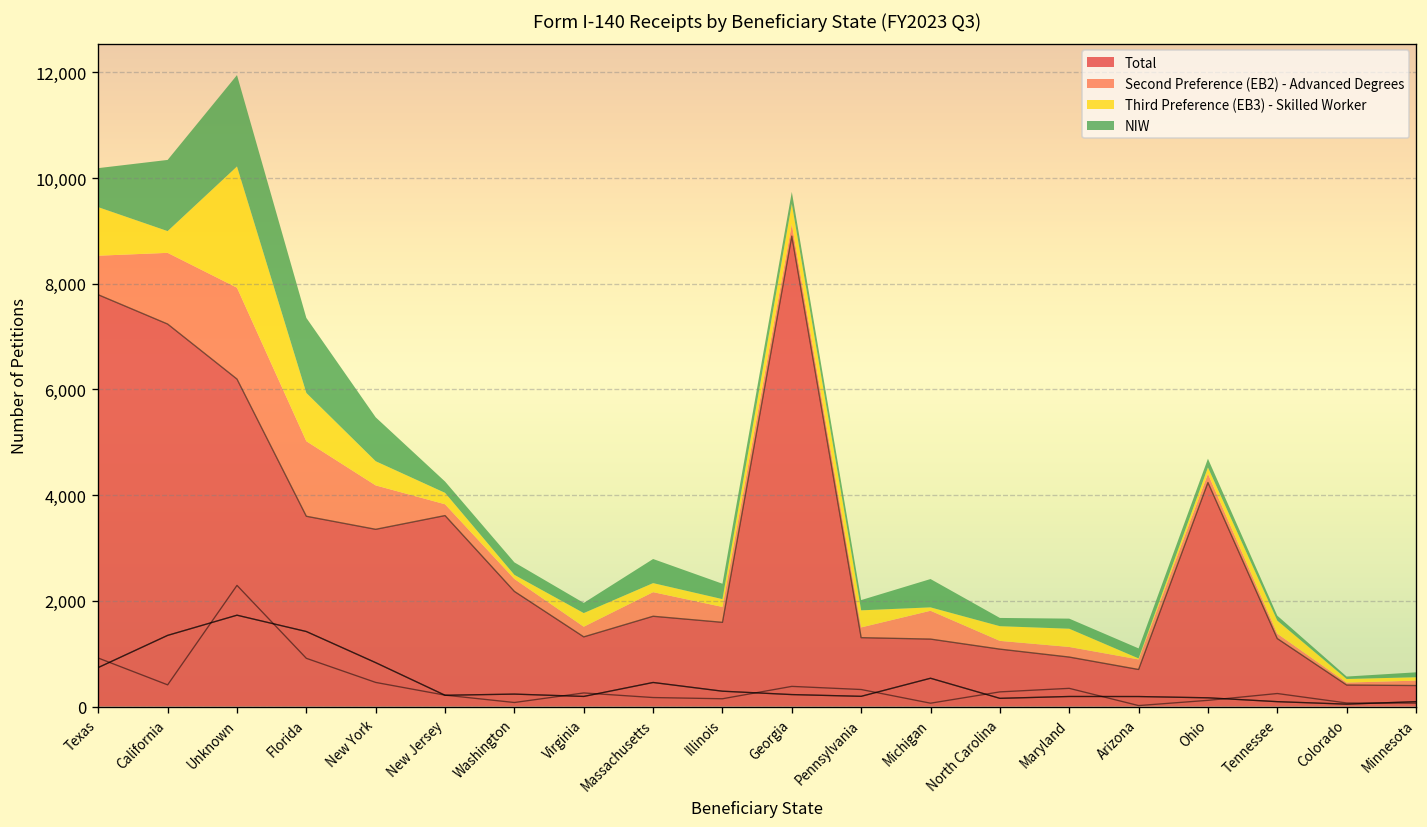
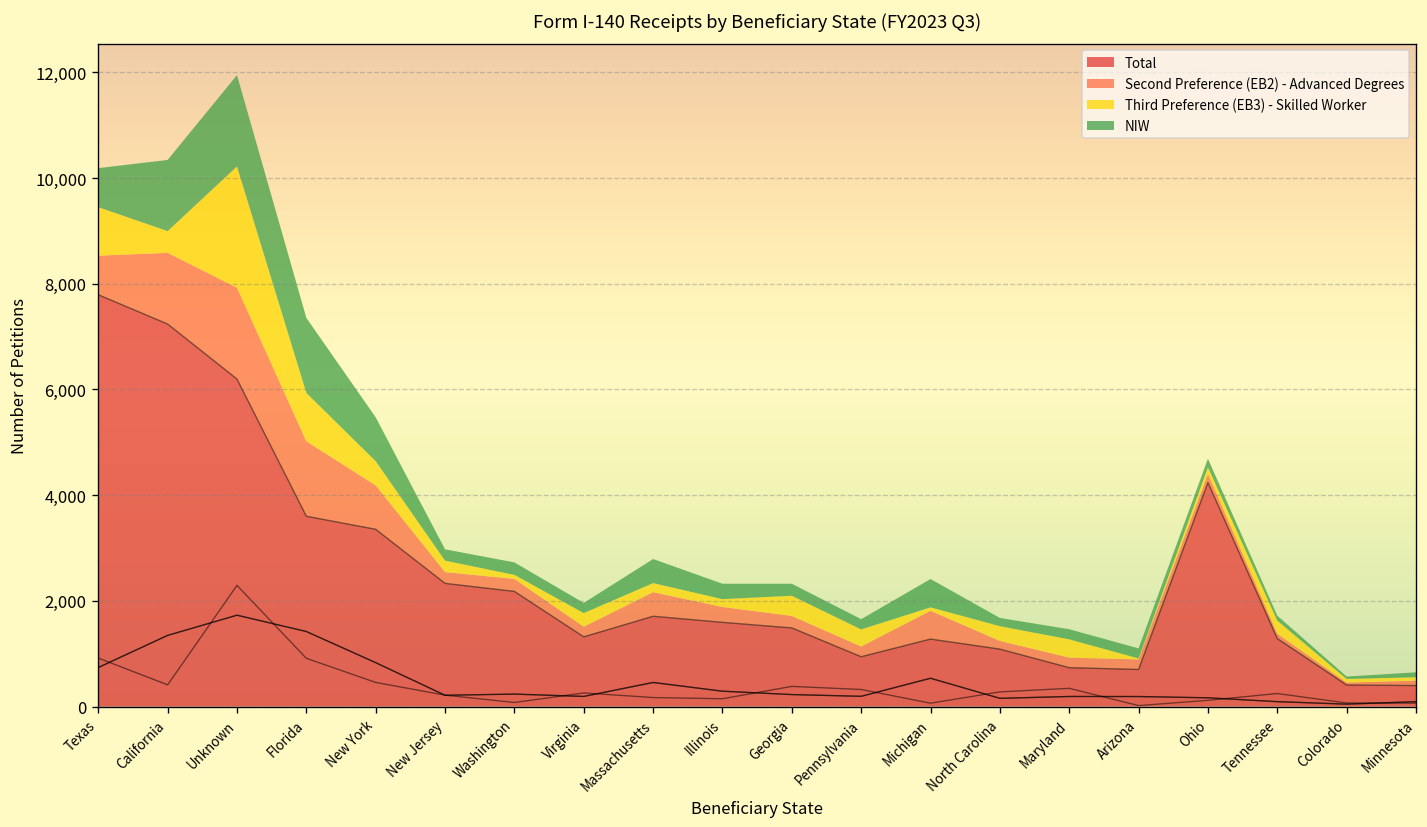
  {
    "Total": {
      "Texas": "7,800",
      "California": "7,200",
      "Unknown": "6,200",
      "Florida": "3,600",
      "New York": "3,400",
-     "New Jersey": "3,600",
+     "New Jersey": "2,300",
      "Washington": "2,200",
      "Virginia": "1,300",
      "Massachusetts": "1,700",
      "Illinois": "1,600",
-     "Georgia": "8,900",
-     "Pennsylvania": "1,300",
+     "Georgia": "1,500",
+     "Pennsylvania": "900",
      "Michigan": "1,300",
      "North Carolina": "1,100",
-     "Maryland": "900",
+     "Maryland": "700",
      "Arizona": "700",
      "Ohio": "4,200",
      "Tennessee": "1,300",
      "Minnesota": "400"
    },
    "Second Preference (EB2) - Advanced Degrees": {
      "Texas": "700",
      "California": "1,300",
      "Unknown": "1,700",
      "Florida": "1,400",
      "New York": "800",
      "New Jersey": "200",
      "Washington": "200",
      "Virginia": "200",
      "Massachusetts": "500",
      "Illinois": "300",
      "Georgia": "200",
      "Pennsylvania": "200",
      "Michigan": "500",
      "North Carolina": "200",
      "Maryland": "200",
      "Ohio": "200",
      "Tennessee": "100",
      "Minnesota": "100"
    },
    "Third Preference (EB3) - Skilled Worker": {
      "Texas": "900",
      "California": "400",
      "Unknown": "2,300",
      "Florida": "900",
      "New York": "500",
      "New Jersey": "200",
      "Washington": "100",
      "Virginia": "300",
      "Massachusetts": "200",
      "Illinois": "100",
      "Georgia": "400",
      "Pennsylvania": "300",
      "Michigan": "100",
      "North Carolina": "300",
      "Maryland": "300",
      "Ohio": "100",
      "Tennessee": "200",
      "Minnesota": "100"
    },
    "NIW": {
      "Texas": "700",
      "California": "1,300",
      "Unknown": "1,700",
      "Florida": "1,400",
      "New York": "800",
      "New Jersey": "200",
      "Washington": "200",
      "Virginia": "200",
      "Massachusetts": "500",
      "Illinois": "300",
      "Georgia": "200",
      "Pennsylvania": "200",
      "Michigan": "500",
      "North Carolina": "200",
      "Maryland": "200",
      "Arizona": "200",
      "Ohio": "200",
      "Tennessee": "100",
      "Minnesota": "100"
    }
  }
